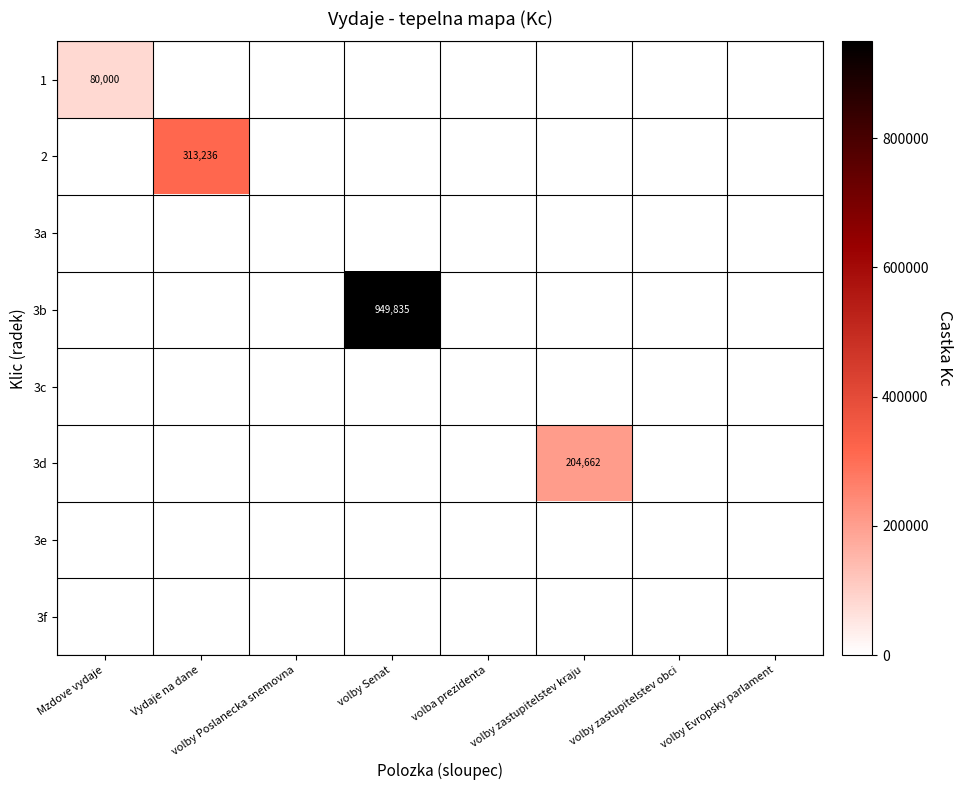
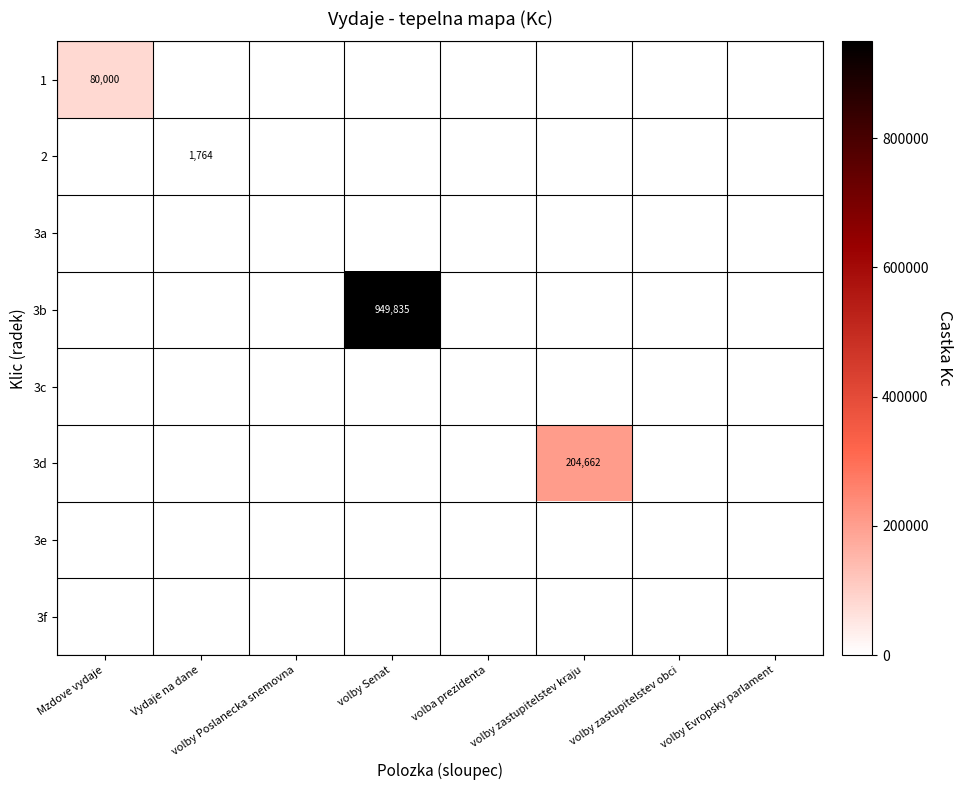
  {
    "1": {
      "Mzdove vydaje": "80,000"
    },
    "2": {
-     "Vydaje na dane": "313,236"
+     "Vydaje na dane": "1,764"
    },
    "3b": {
      "volby Senat": "949,835"
    },
    "3d": {
      "volby zastupitelstev kraju": "204,662"
    }
  }
